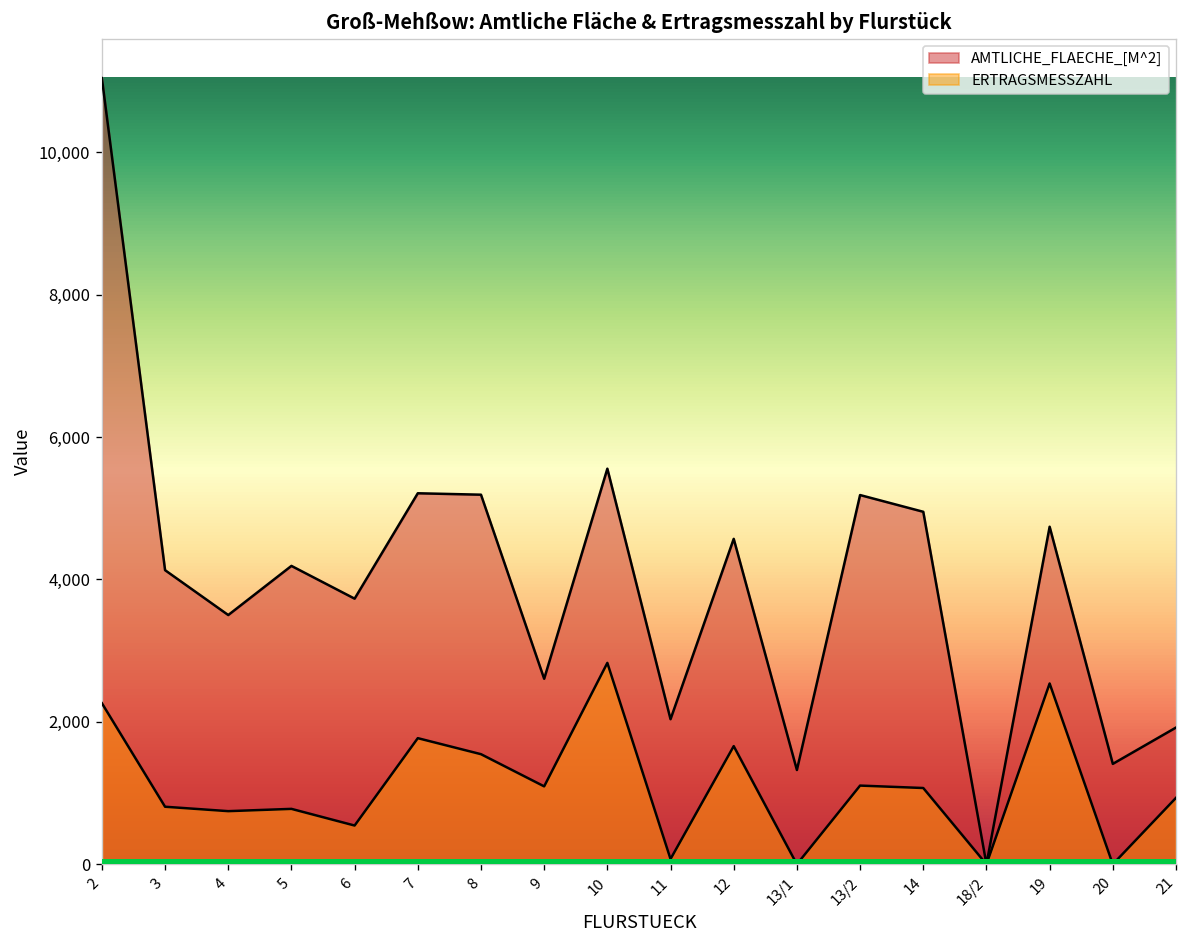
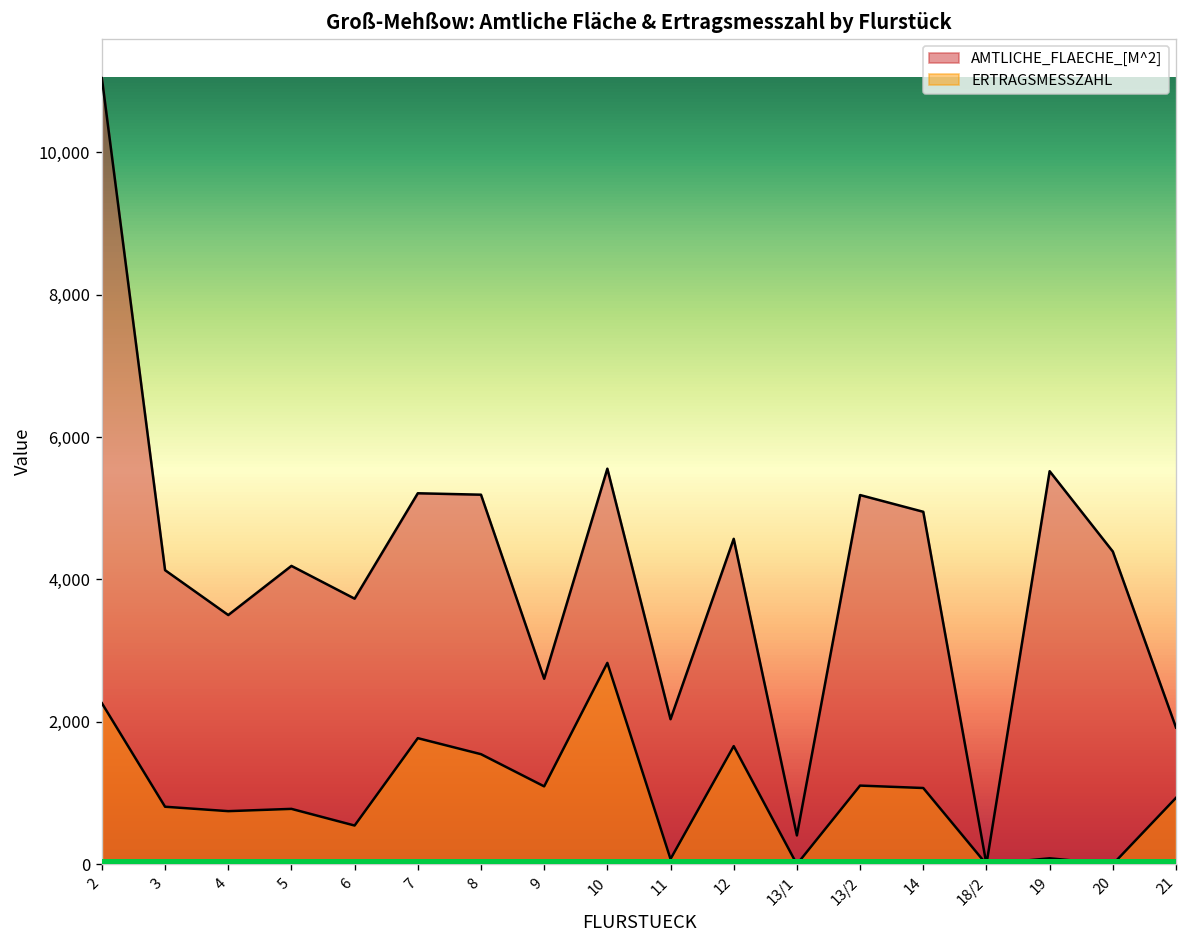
  {
    "AMTLICHE_FLAECHE_[M^2]": {
      "2": "11,000",
      "3": "4,100",
      "4": "3,500",
      "5": "4,200",
      "6": "3,700",
      "7": "5,200",
      "8": "5,200",
      "9": "2,600",
      "10": "5,600",
      "11": "2,000",
      "12": "4,600",
-     "13/1": "1,300",
+     "13/1": "400",
      "13/2": "5,200",
      "14": "5,000",
-     "19": "4,700",
-     "20": "1,400",
+     "19": "5,500",
+     "20": "4,400",
      "21": "1,900"
    },
    "ERTRAGSMESSZAHL": {
      "2": "2,300",
      "3": "800",
      "4": "700",
      "5": "800",
      "6": "500",
      "7": "1,800",
      "8": "1,500",
      "9": "1,100",
      "10": "2,800",
      "11": "100",
      "12": "1,700",
      "13/1": "0",
      "13/2": "1,100",
      "14": "1,100",
-     "19": "2,500",
+     "19": "100",
      "20": "0",
      "21": "900"
    }
  }
